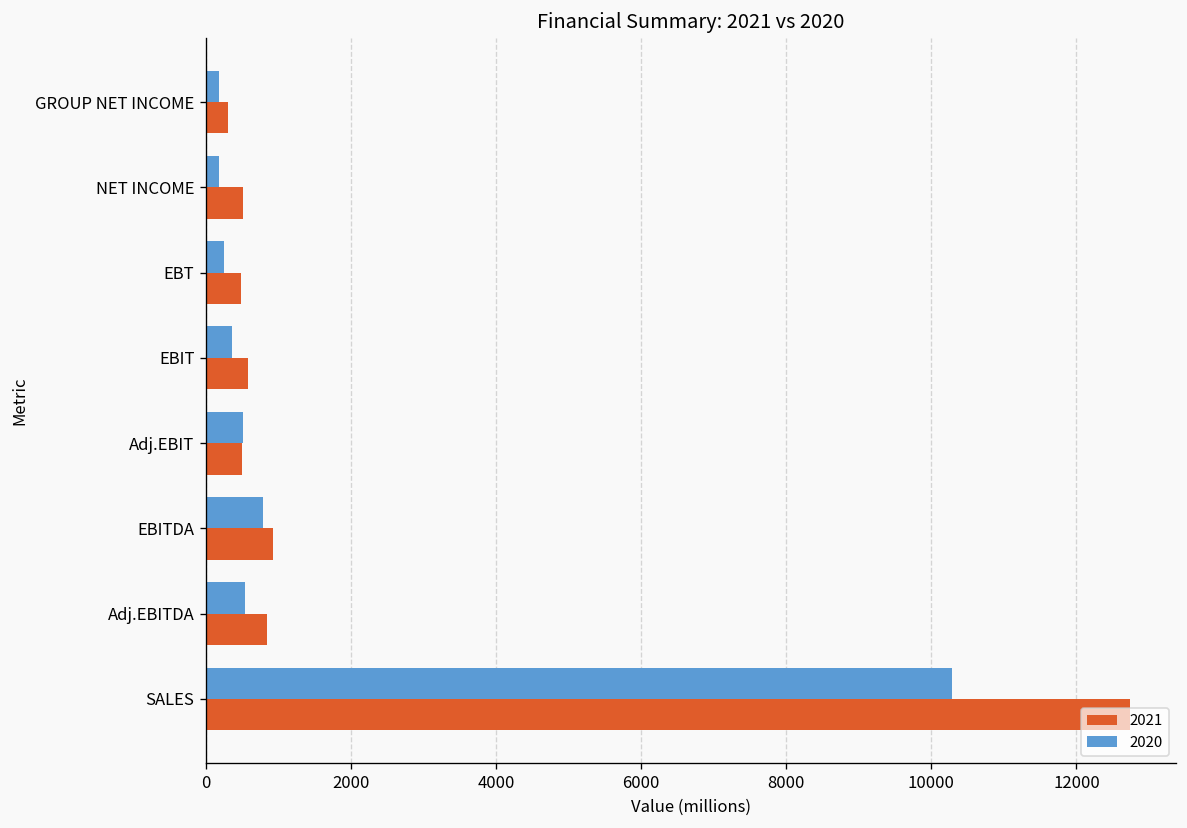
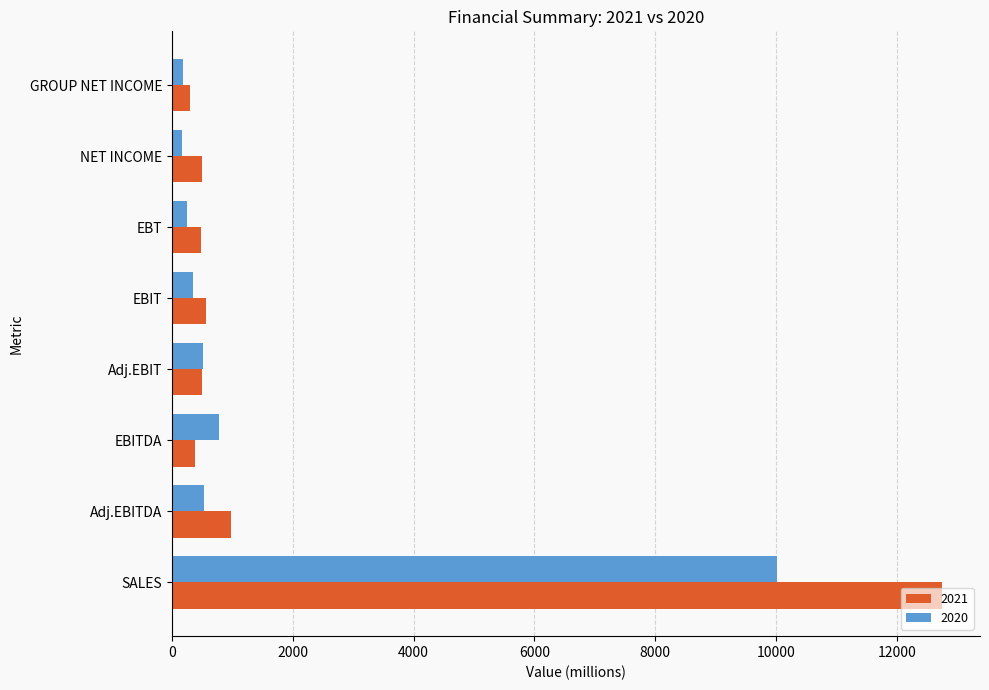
  {
    "2021": {
      "GROUP NET INCOME": 300,
      "NET INCOME": 500,
      "EBT": 500,
      "EBIT": 600,
      "Adj.EBIT": 500,
-     "EBITDA": 900,
-     "Adj.EBITDA": 800
+     "EBITDA": 400,
+     "Adj.EBITDA": 1000
    },
    "2020": {
      "GROUP NET INCOME": 200,
      "NET INCOME": 200,
      "EBT": 300,
      "EBIT": 400,
      "Adj.EBIT": 500,
      "EBITDA": 800,
      "Adj.EBITDA": 500,
-     "SALES": 10300
+     "SALES": 10000
    }
  }
